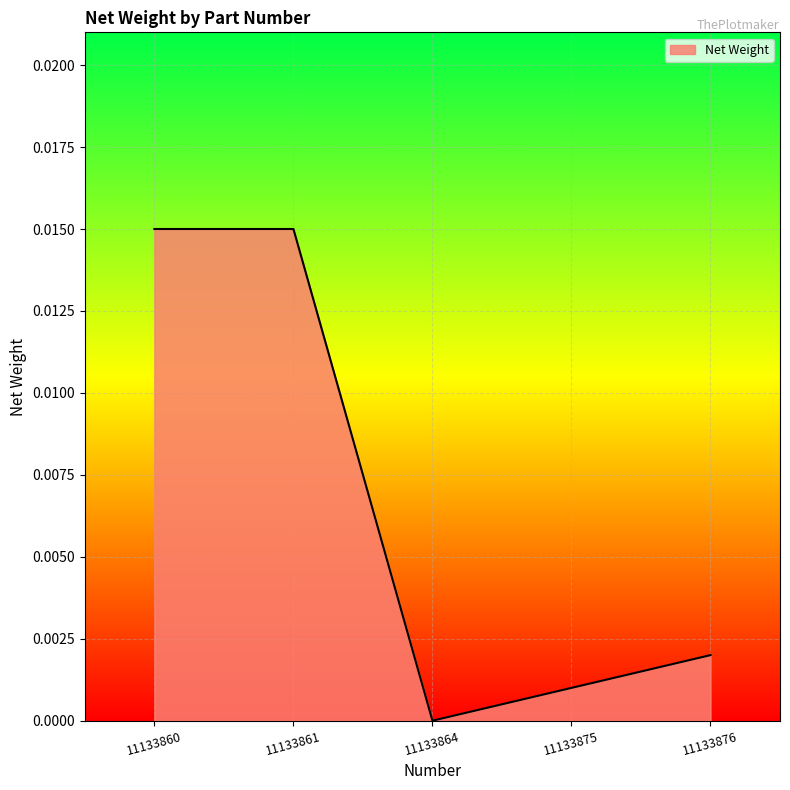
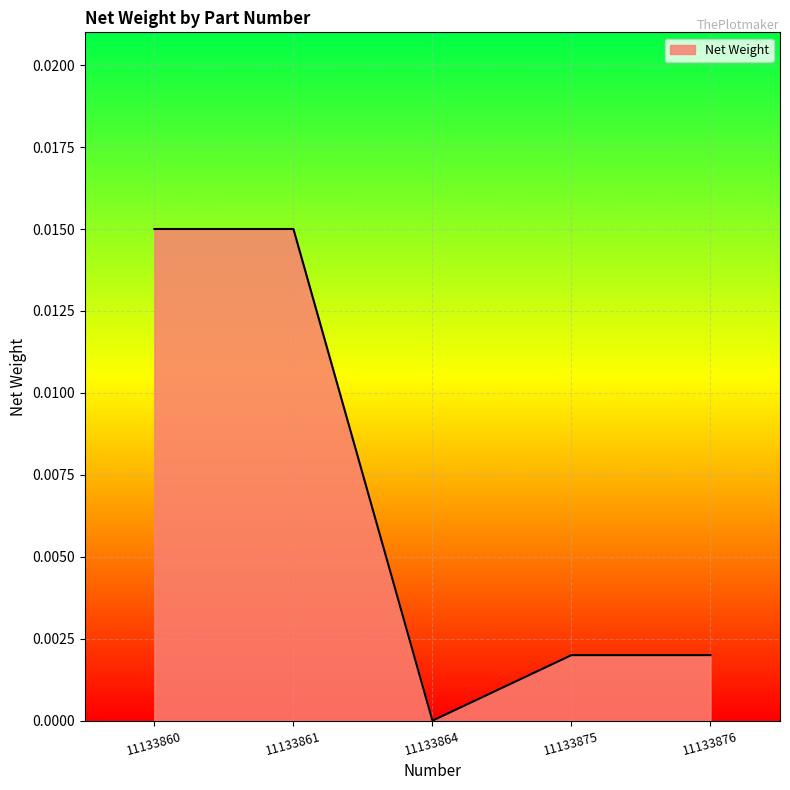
  {
    "11133860": 0.015,
    "11133861": 0.015,
    "11133864": 0.000,
-   "11133875": 0.001,
+   "11133875": 0.002,
    "11133876": 0.002
  }
